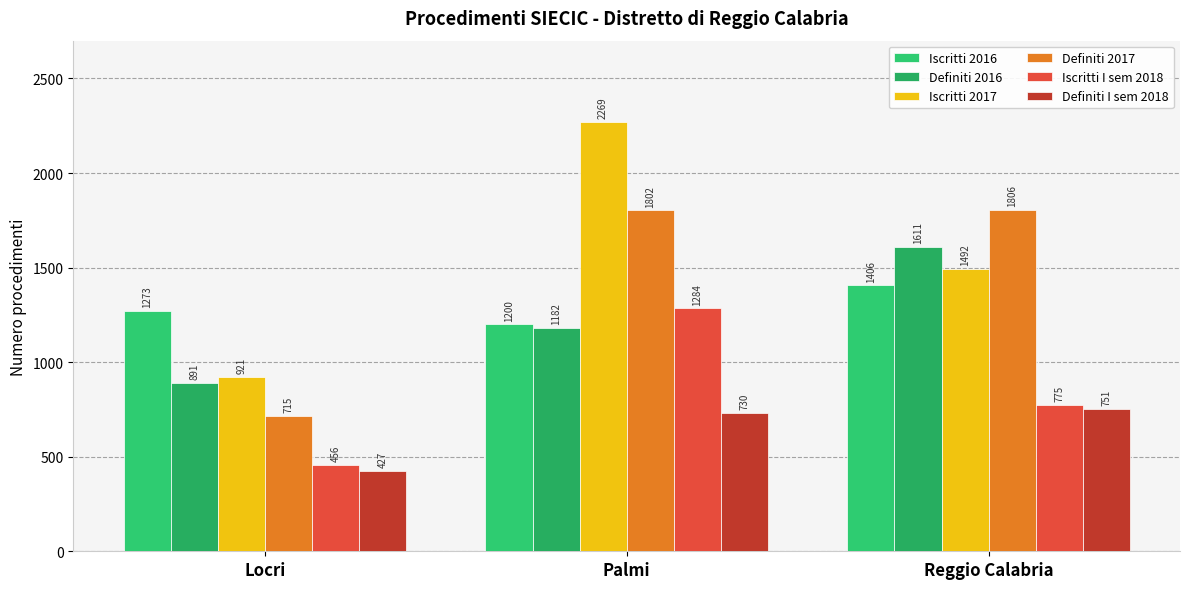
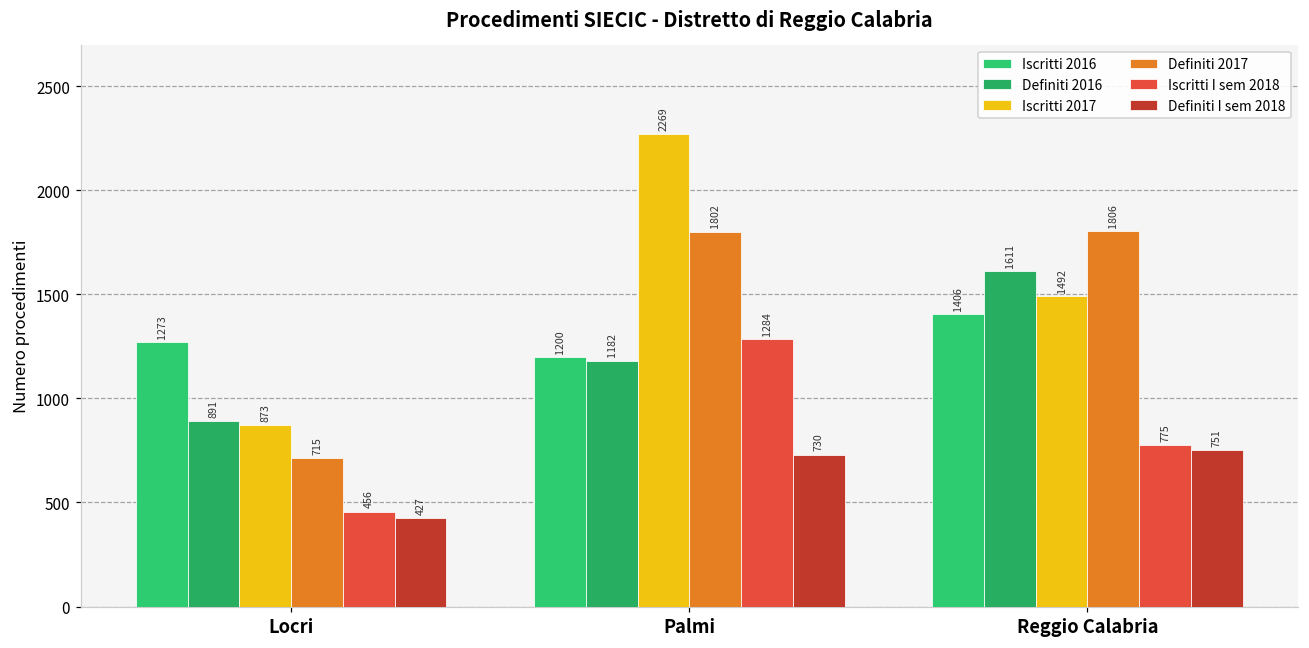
  {
    "Iscritti 2017": {
-     "Locri": 921,
+     "Locri": 873,
      "Palmi": 2269,
      "Reggio Calabria": 1492
    }
  }
